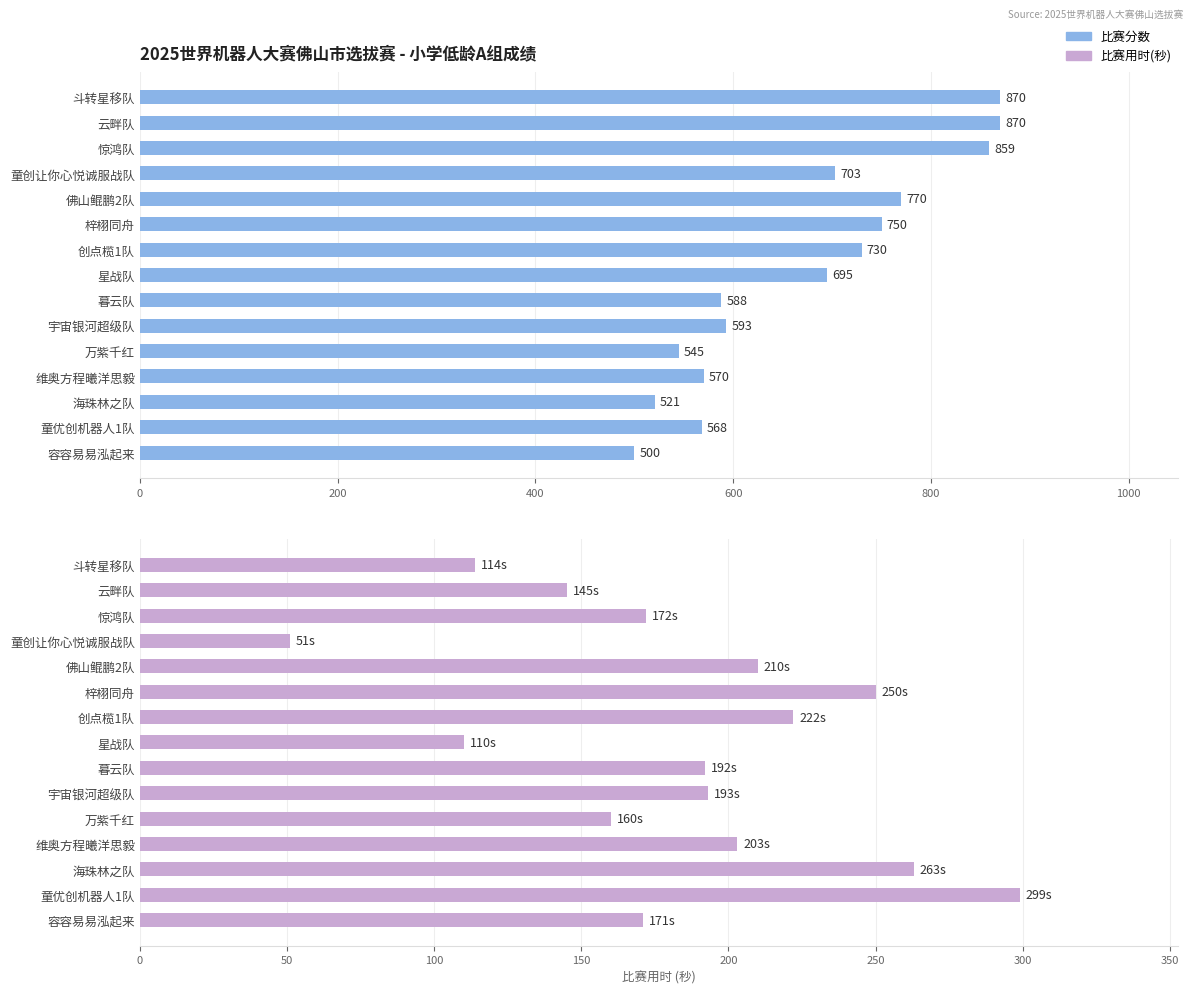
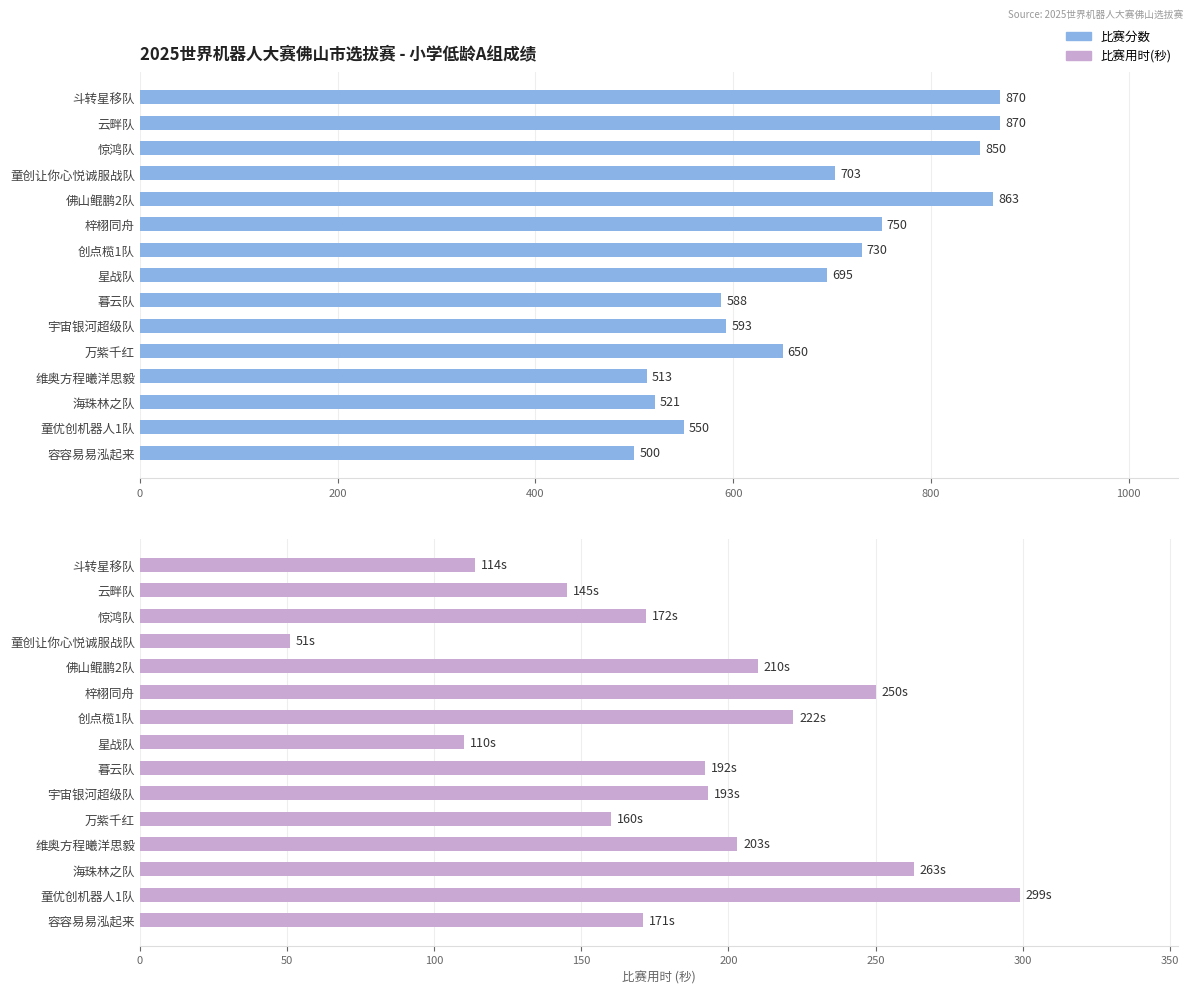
  {
    "2025世界机器人大赛佛山市选拔赛 - 小学低龄A组成绩": {
      "斗转星移队": 870,
      "云畔队": 870,
-     "惊鸿队": 859,
+     "惊鸿队": 850,
      "童创让你心悦诚服战队": 703,
-     "佛山鲲鹏2队": 770,
+     "佛山鲲鹏2队": 863,
      "梓栩同舟": 750,
      "创点榄1队": 730,
      "星战队": 695,
      "暮云队": 588,
      "宇宙银河超级队": 593,
-     "万紫千红": 545,
-     "维奥方程曦洋思毅": 570,
+     "万紫千红": 650,
+     "维奥方程曦洋思毅": 513,
      "海珠林之队": 521,
-     "童优创机器人1队": 568,
+     "童优创机器人1队": 550,
      "容容易易泓起来": 500
    }
  }
